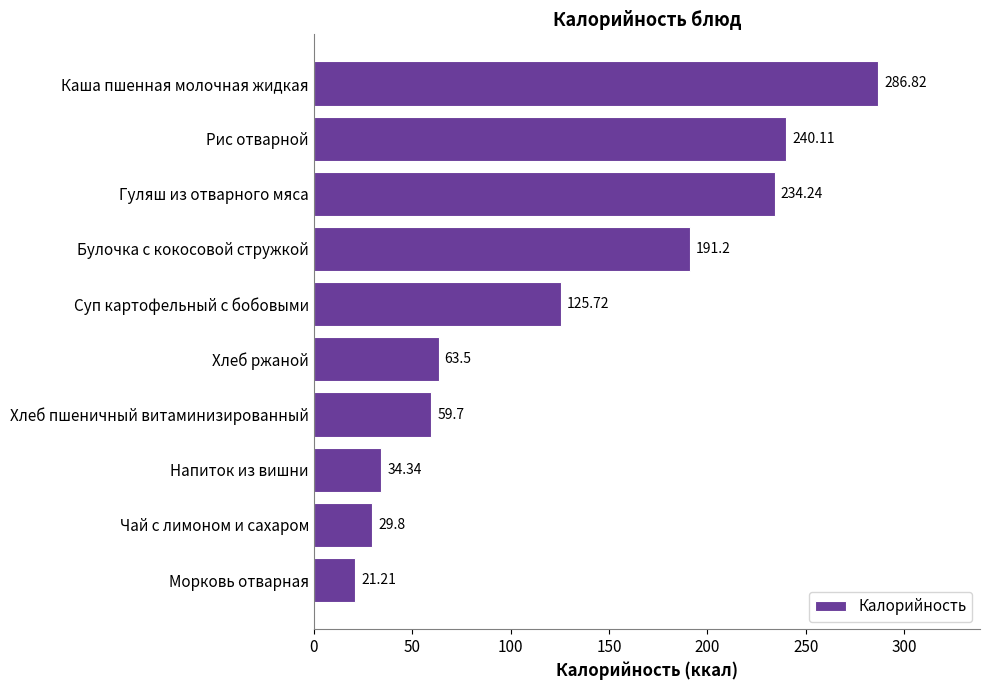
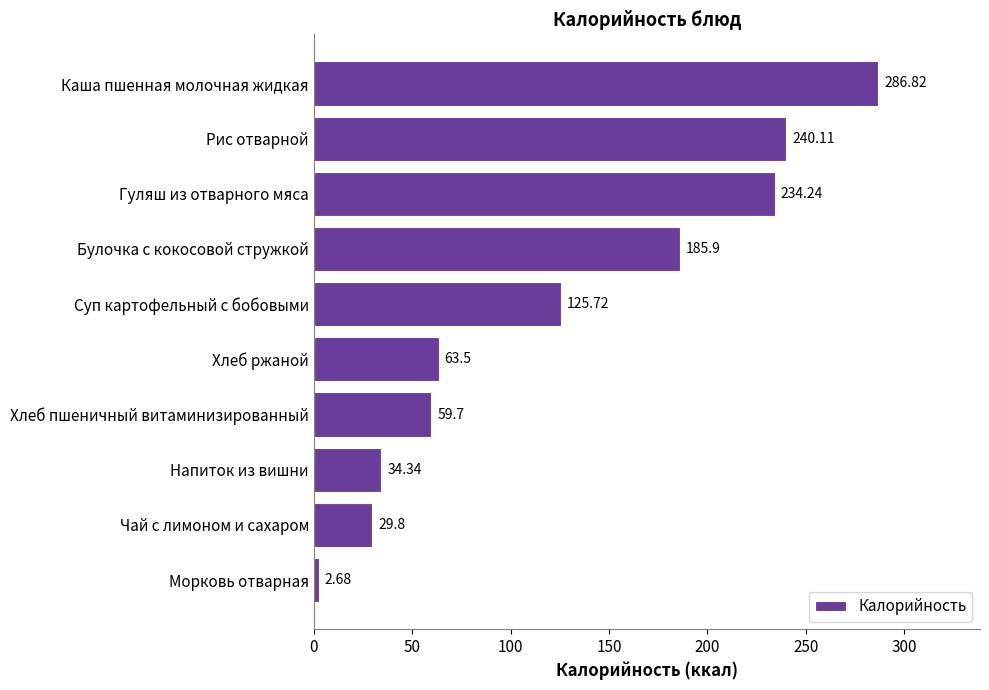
  {
    "Каша пшенная молочная жидкая": 286.82,
    "Рис отварной": 240.11,
    "Гуляш из отварного мяса": 234.24,
-   "Булочка с кокосовой стружкой": 191.2,
+   "Булочка с кокосовой стружкой": 185.9,
    "Суп картофельный с бобовыми": 125.72,
    "Хлеб ржаной": 63.5,
    "Хлеб пшеничный витаминизированный": 59.7,
    "Напиток из вишни": 34.34,
    "Чай с лимоном и сахаром": 29.8,
-   "Морковь отварная": 21.21
+   "Морковь отварная": 2.68
  }
